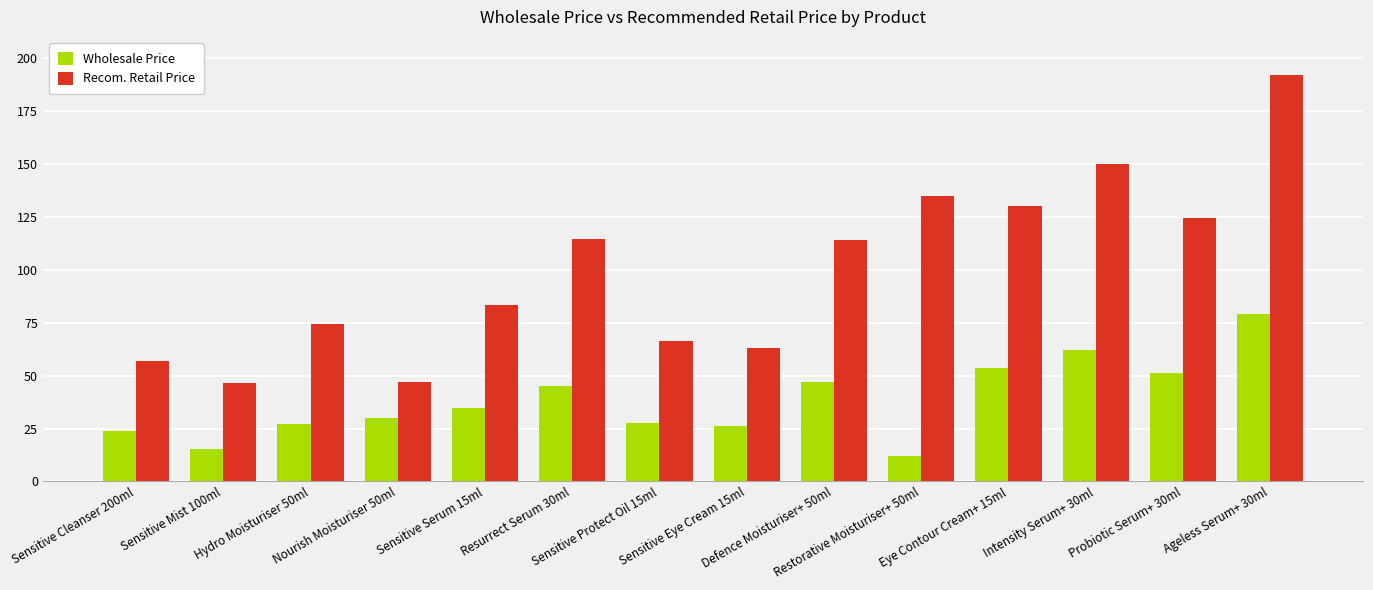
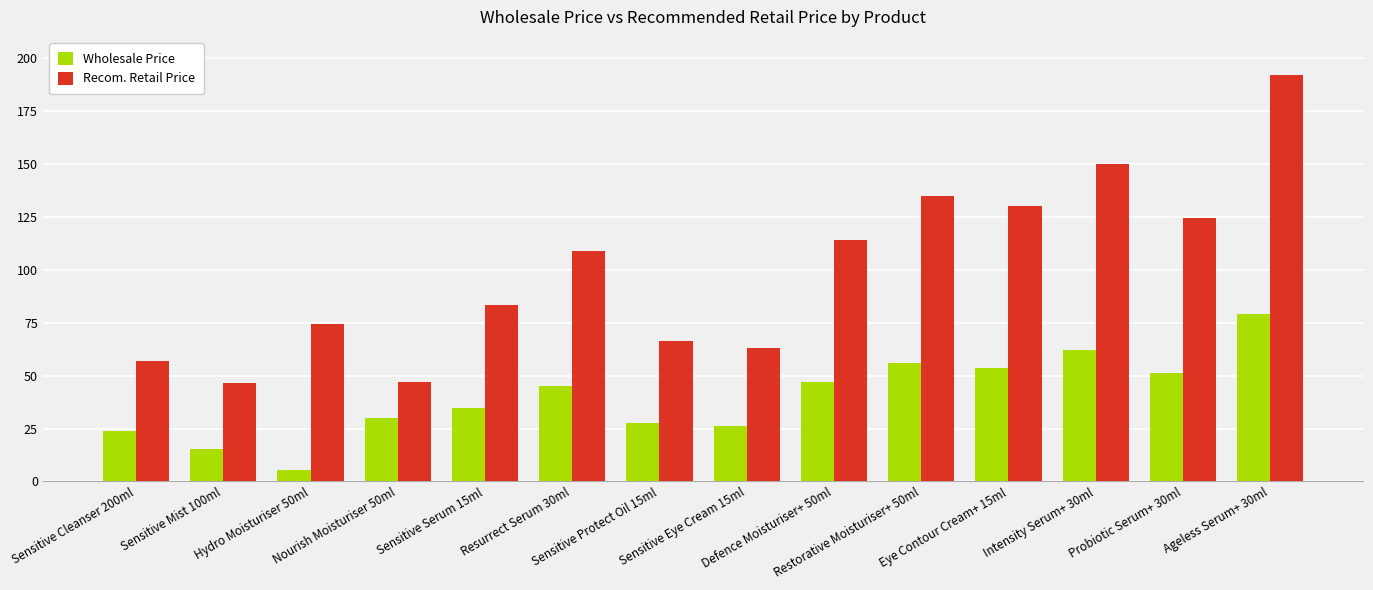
  {
    "Wholesale Price": {
      "Sensitive Cleanser 200ml": 24,
      "Sensitive Mist 100ml": 15,
-     "Hydro Moisturiser 50ml": 27,
+     "Hydro Moisturiser 50ml": 5,
      "Nourish Moisturiser 50ml": 30,
      "Sensitive Serum 15ml": 35,
      "Resurrect Serum 30ml": 45,
      "Sensitive Protect Oil 15ml": 28,
      "Sensitive Eye Cream 15ml": 26,
      "Defence Moisturiser+ 50ml": 47,
-     "Restorative Moisturiser+ 50ml": 12,
+     "Restorative Moisturiser+ 50ml": 56,
      "Eye Contour Cream+ 15ml": 54,
      "Intensity Serum+ 30ml": 62,
      "Probiotic Serum+ 30ml": 51,
      "Ageless Serum+ 30ml": 79
    },
    "Recom. Retail Price": {
      "Sensitive Cleanser 200ml": 57,
      "Sensitive Mist 100ml": 47,
      "Hydro Moisturiser 50ml": 75,
      "Nourish Moisturiser 50ml": 47,
      "Sensitive Serum 15ml": 84,
-     "Resurrect Serum 30ml": 114,
+     "Resurrect Serum 30ml": 109,
      "Sensitive Protect Oil 15ml": 67,
      "Sensitive Eye Cream 15ml": 63,
      "Defence Moisturiser+ 50ml": 114,
      "Restorative Moisturiser+ 50ml": 135,
      "Eye Contour Cream+ 15ml": 130,
      "Intensity Serum+ 30ml": 150,
      "Probiotic Serum+ 30ml": 125,
      "Ageless Serum+ 30ml": 192
    }
  }
